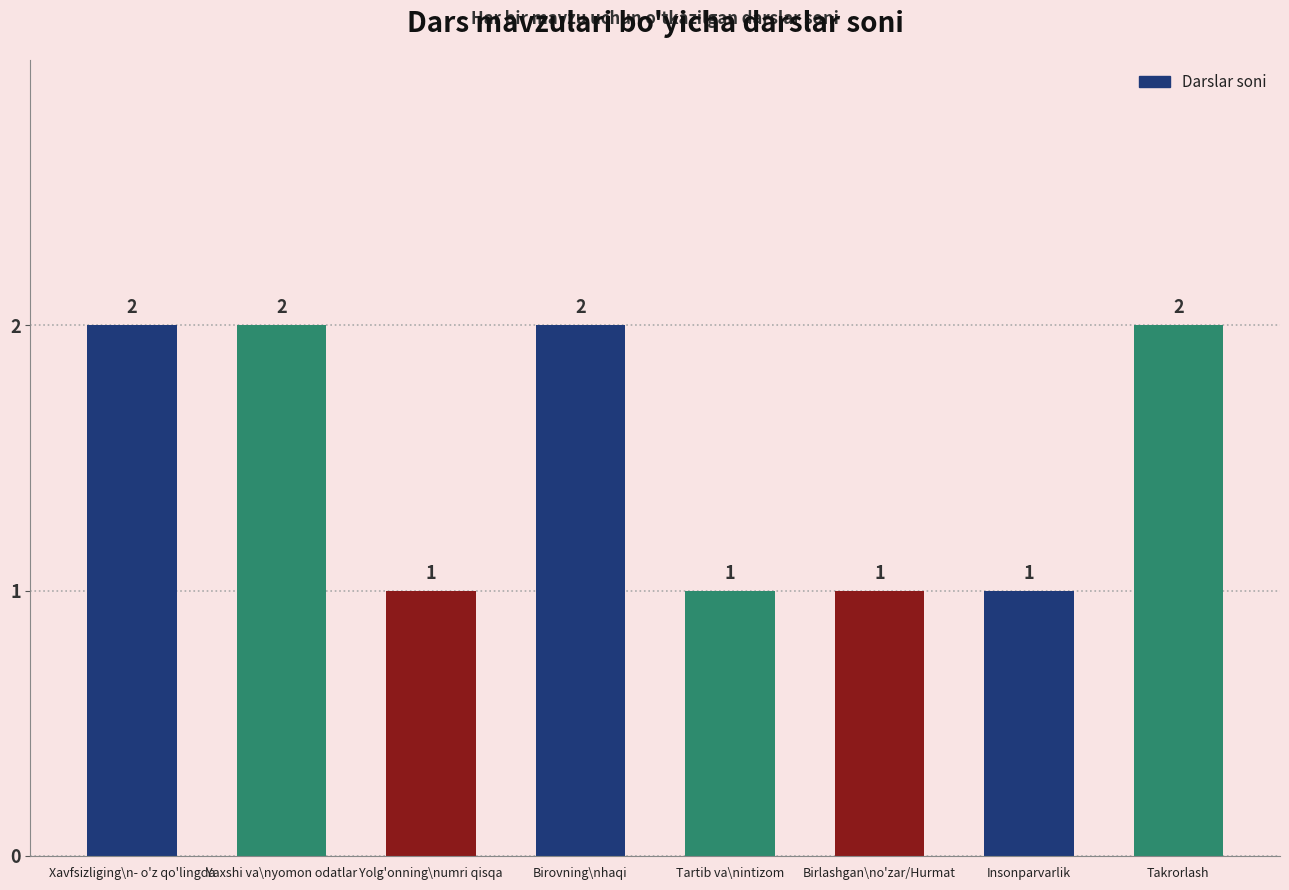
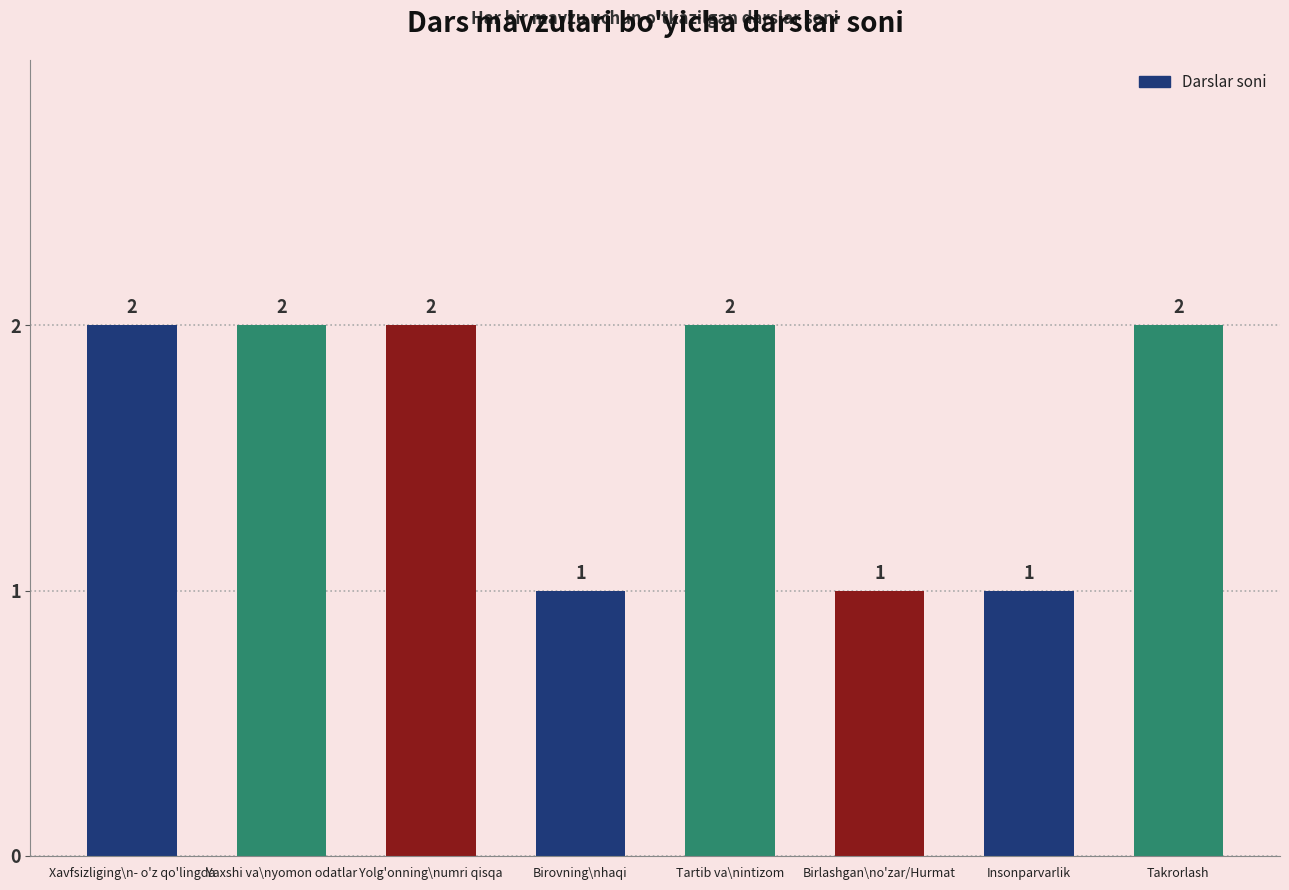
  {
    "Xavfsizliging\\n- o'z qo'lingda": 2,
    "Yaxshi va\\nyomon odatlar": 2,
-   "Yolg'onning\\numri qisqa": 1,
-   "Birovning\\nhaqi": 2,
-   "Tartib va\\nintizom": 1,
+   "Yolg'onning\\numri qisqa": 2,
+   "Birovning\\nhaqi": 1,
+   "Tartib va\\nintizom": 2,
    "Birlashgan\\no'zar/Hurmat": 1,
    "Insonparvarlik": 1,
    "Takrorlash": 2
  }
